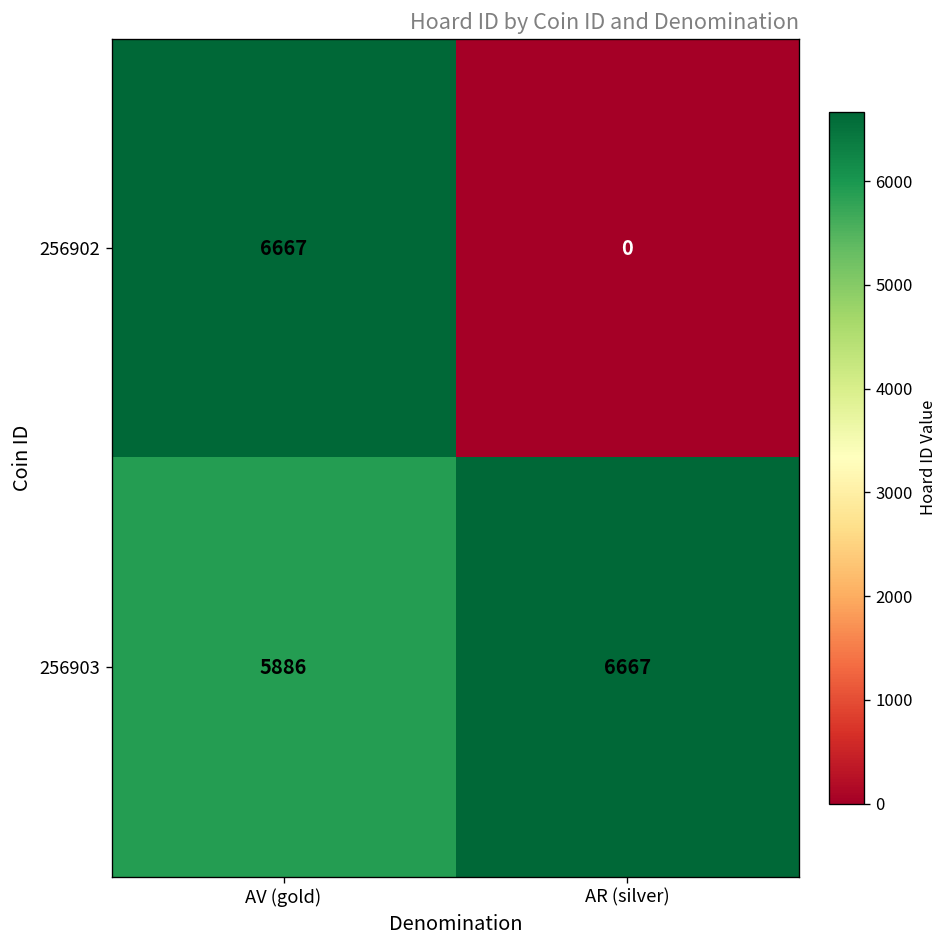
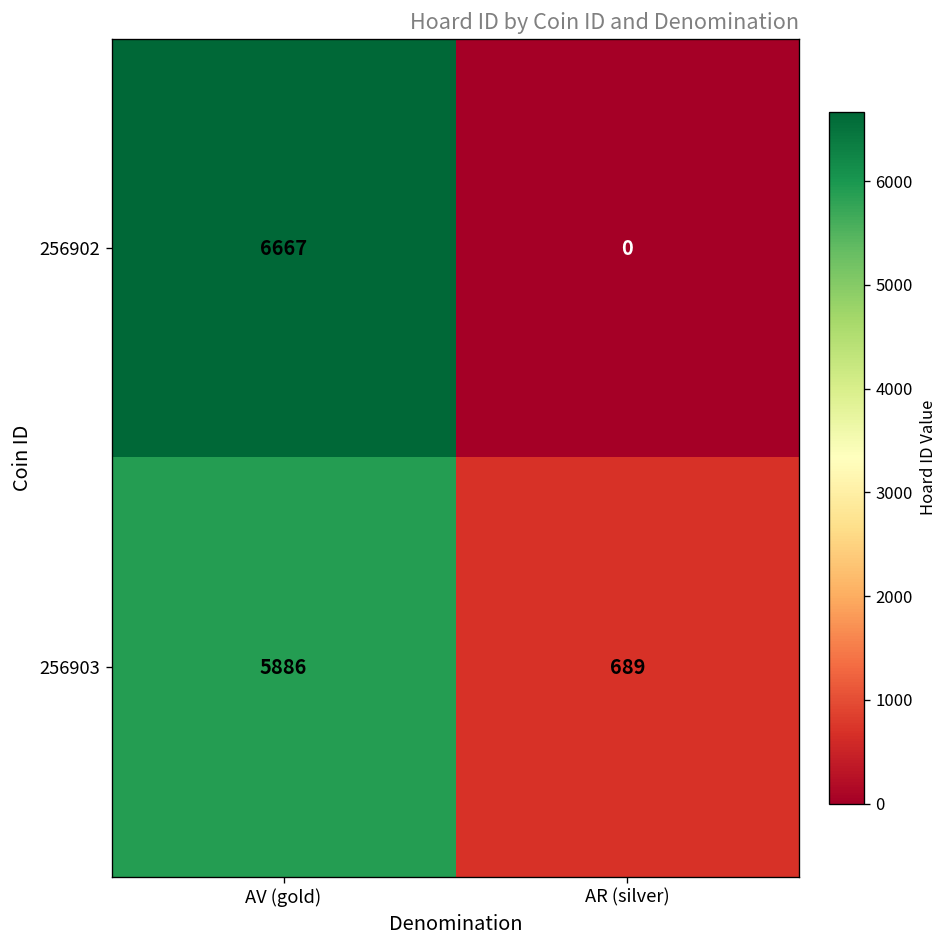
  {
    "256902": {
      "AV (gold)": 6667,
      "AR (silver)": 0
    },
    "256903": {
      "AV (gold)": 5886,
-     "AR (silver)": 6667
+     "AR (silver)": 689
    }
  }
